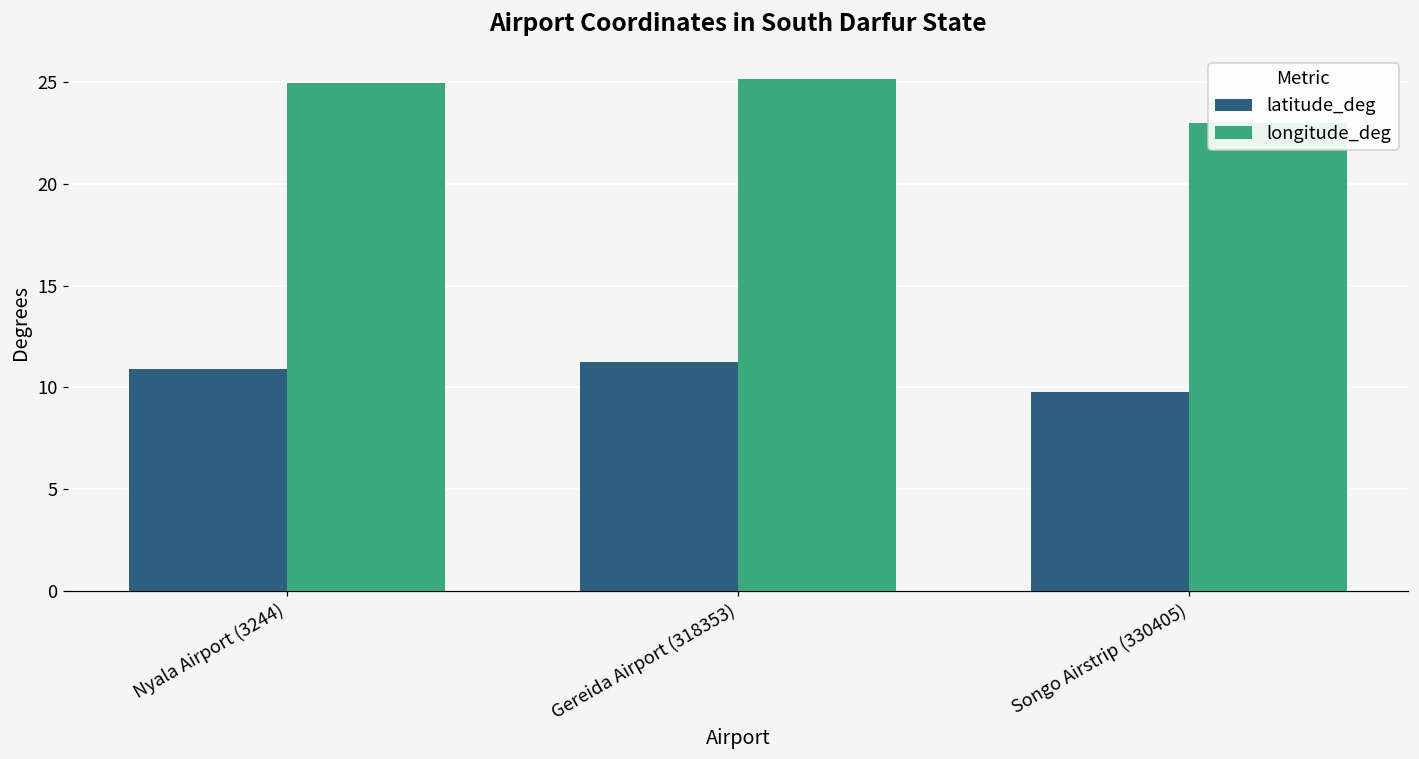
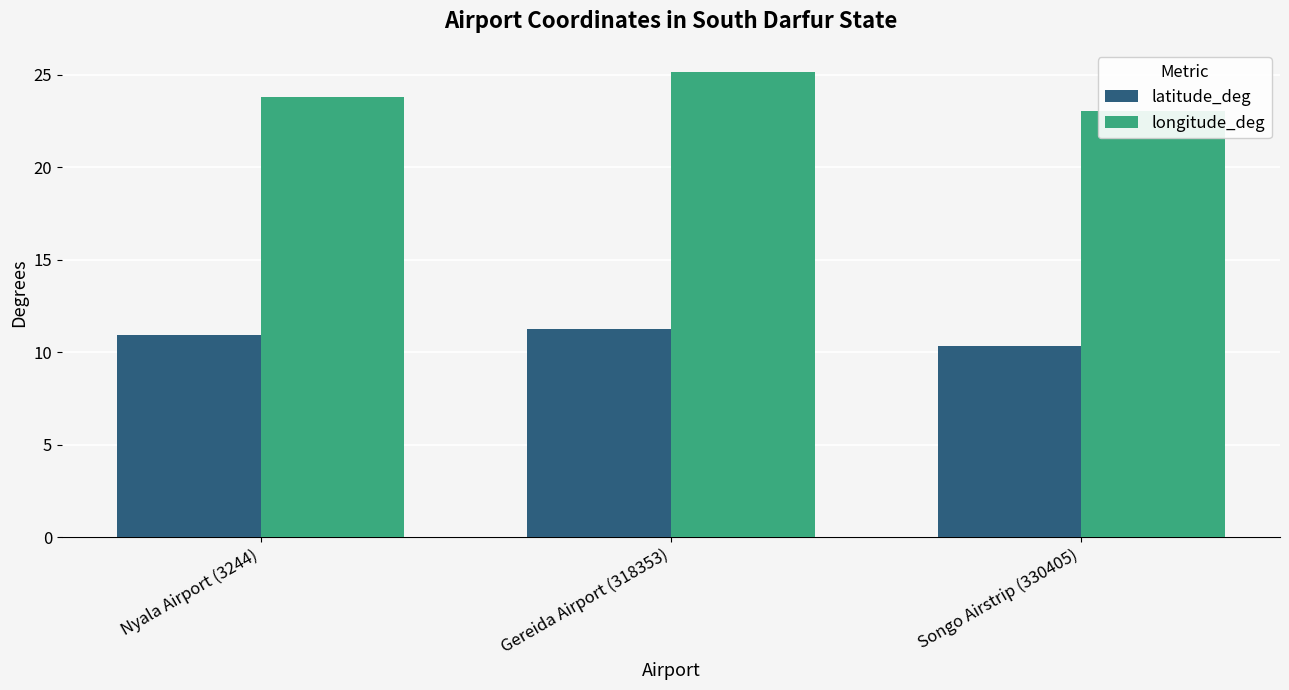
  {
    "latitude_deg": {
      "Nyala Airport (3244)": 10.9,
      "Gereida Airport (318353)": 11.3,
-     "Songo Airstrip (330405)": 9.8
+     "Songo Airstrip (330405)": 10.3
    },
    "longitude_deg": {
-     "Nyala Airport (3244)": 25.0,
+     "Nyala Airport (3244)": 23.8,
      "Gereida Airport (318353)": 25.1
    }
  }
